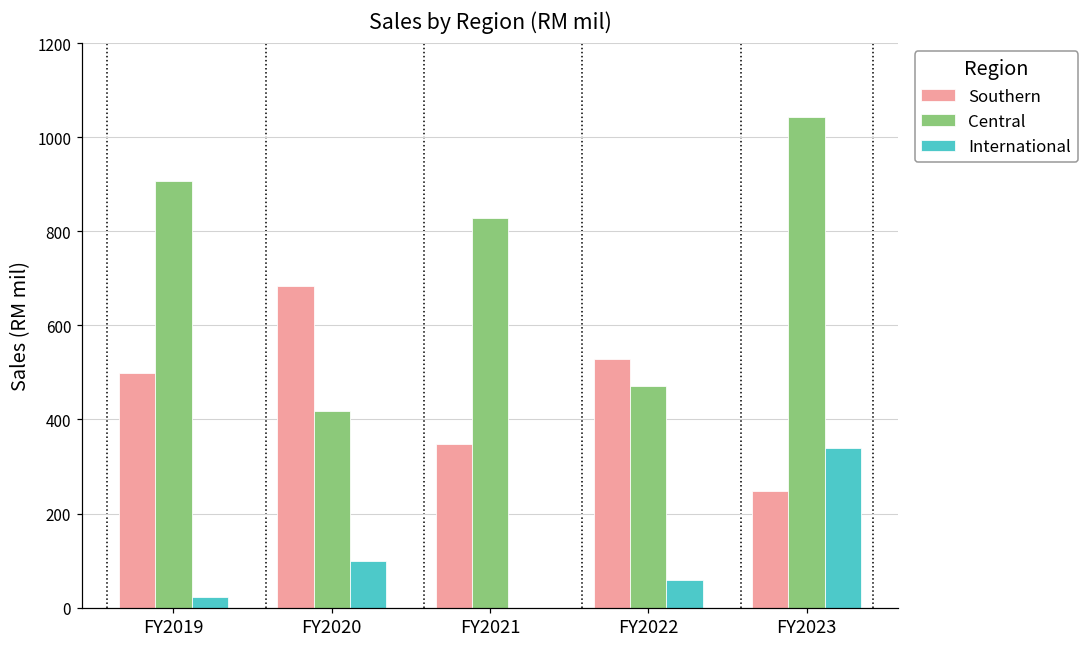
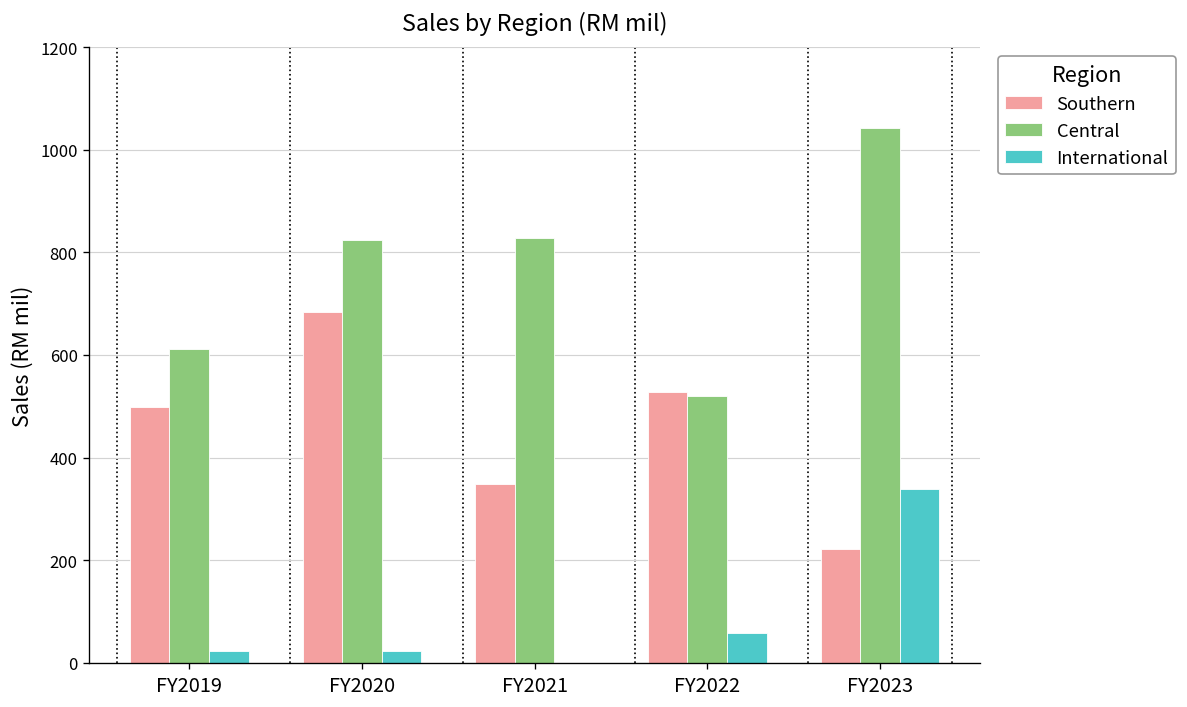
  {
    "Southern": {
      "FY2019": 500,
      "FY2020": 680,
      "FY2021": 350,
      "FY2022": 530,
-     "FY2023": 250
+     "FY2023": 220
    },
    "Central": {
-     "FY2019": 910,
-     "FY2020": 420,
+     "FY2019": 610,
+     "FY2020": 820,
      "FY2021": 830,
-     "FY2022": 470,
+     "FY2022": 520,
      "FY2023": 1040
    },
    "International": {
      "FY2019": 20,
-     "FY2020": 100,
+     "FY2020": 20,
      "FY2021": 0,
      "FY2022": 60,
      "FY2023": 340
    }
  }
